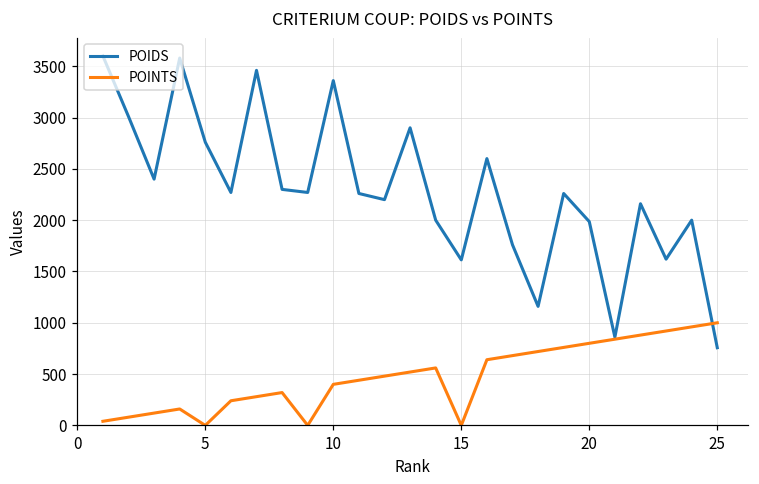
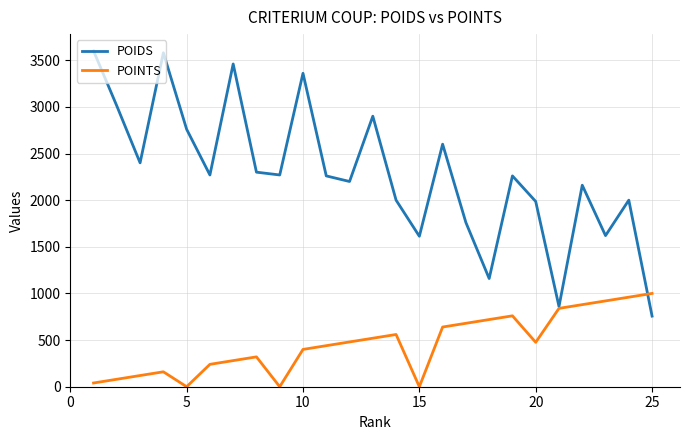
  {
    "POIDS": {
      "5": 2800,
      "10": 3400,
      "15": 1600,
      "20": 2000,
      "25": 800
    },
    "POINTS": {
      "5": 0,
      "10": 400,
      "15": 0,
-     "20": 800,
+     "20": 500,
      "25": 1000
    }
  }
